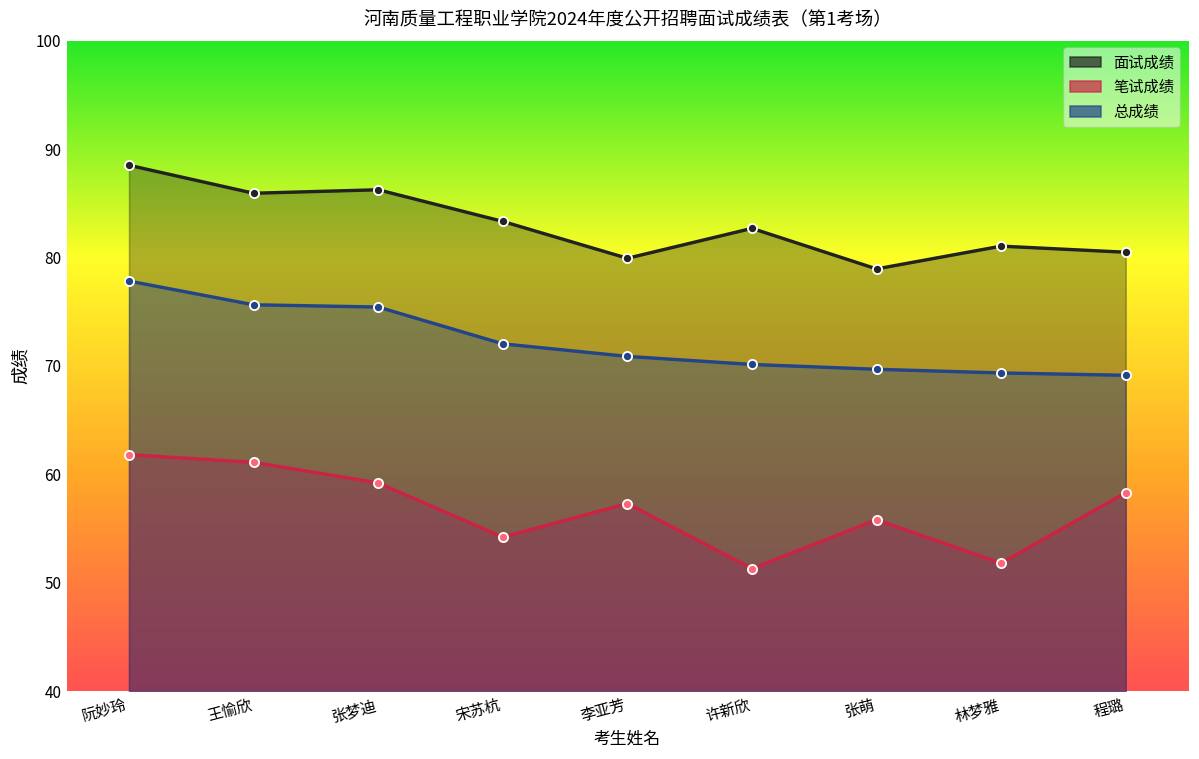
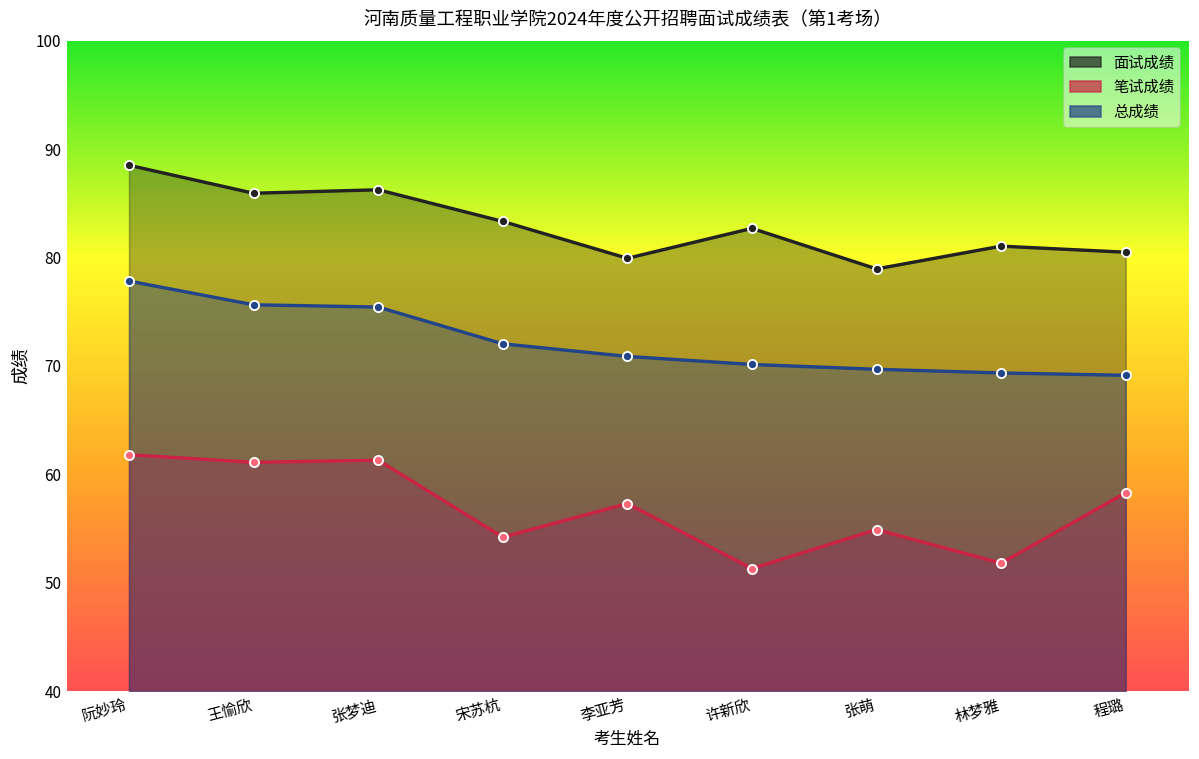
  {
    "笔试成绩": {
      "阮妙玲": 62,
      "王愉欣": 61,
-     "张梦迪": 59,
+     "张梦迪": 61,
      "宋苏杭": 54,
      "李亚芳": 57,
      "许新欣": 51,
-     "张萌": 56,
+     "张萌": 55,
      "林梦雅": 52,
      "程璐": 58
    }
  }
